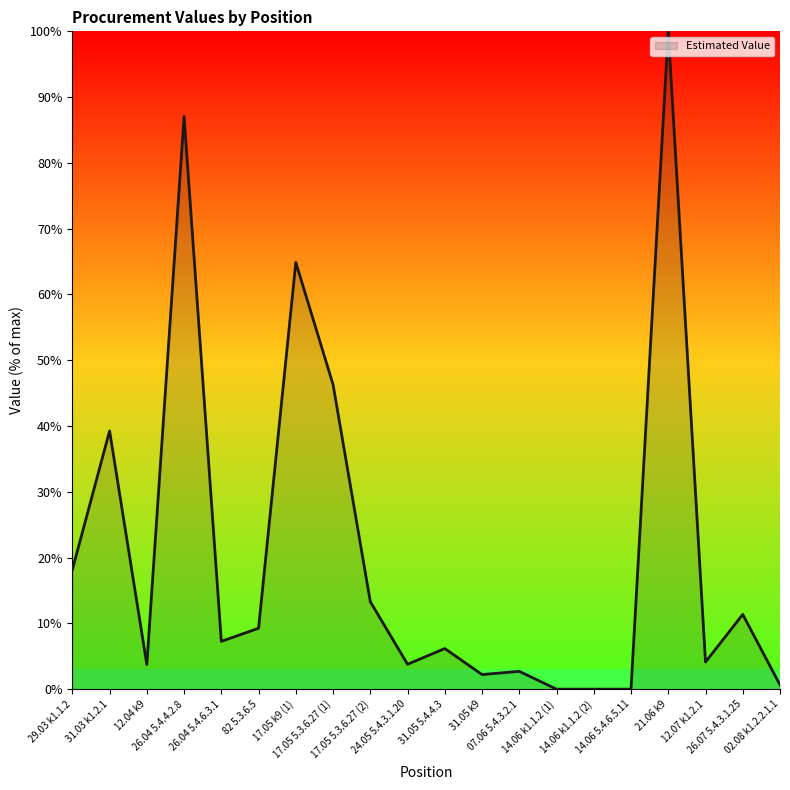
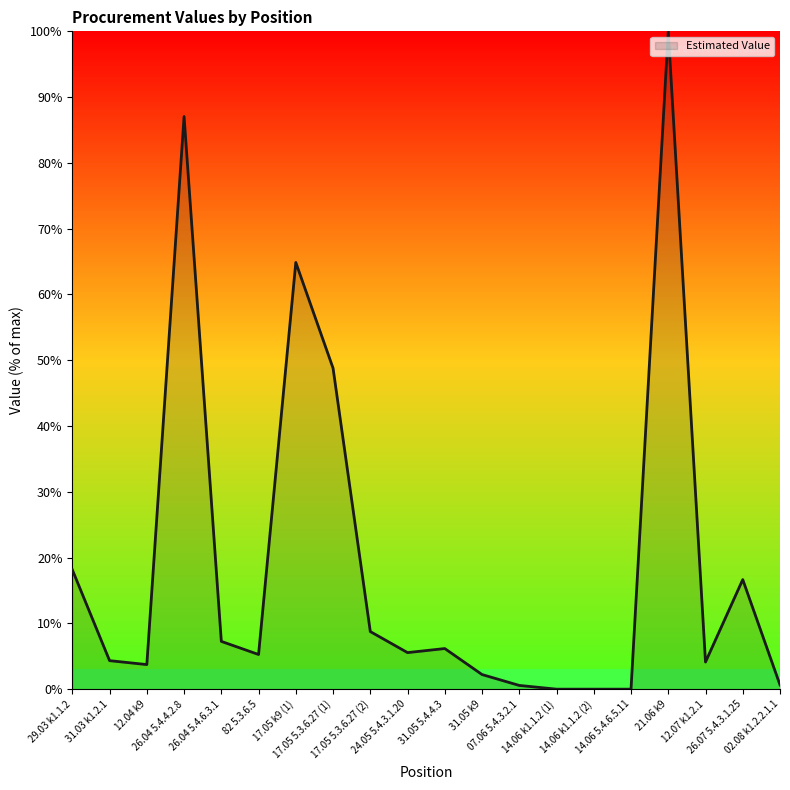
  {
    "29.03 k1.1.2": "18%",
-   "31.03 k1.2.1": "39%",
+   "31.03 k1.2.1": "4%",
    "12.04 k9": "4%",
    "26.04 5.4.4.2.8": "87%",
    "26.04 5.4.6.3.1": "7%",
-   "82 5.3.6.5": "9%",
+   "82 5.3.6.5": "5%",
    "17.05 k9 (1)": "65%",
-   "17.05 5.3.6.27 (1)": "46%",
-   "17.05 5.3.6.27 (2)": "13%",
-   "24.05 5.4.3.1.20": "4%",
+   "17.05 5.3.6.27 (1)": "49%",
+   "17.05 5.3.6.27 (2)": "9%",
+   "24.05 5.4.3.1.20": "6%",
    "31.05 5.4.4.3": "6%",
    "31.05 k9": "2%",
-   "07.06 5.4.3.2.1": "3%",
+   "07.06 5.4.3.2.1": "1%",
    "14.06 k1.1.2 (1)": "0%",
    "14.06 k1.1.2 (2)": "0%",
    "14.06 5.4.6.5.11": "0%",
    "21.06 k9": "100%",
    "12.07 k1.2.1": "4%",
-   "26.07 5.4.3.1.25": "11%",
+   "26.07 5.4.3.1.25": "17%",
    "02.08 k1.2.2.1.1": "1%"
  }
